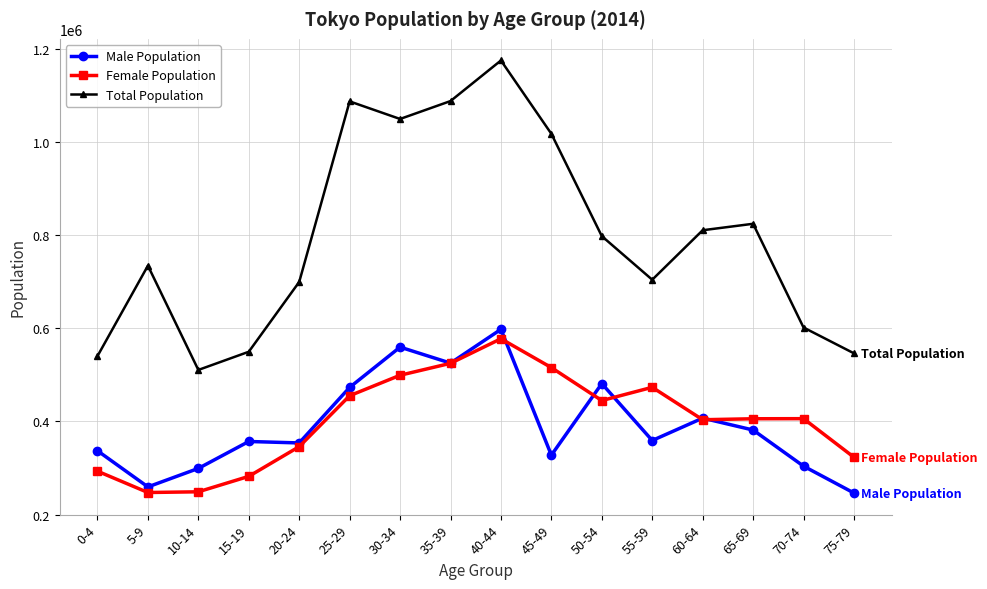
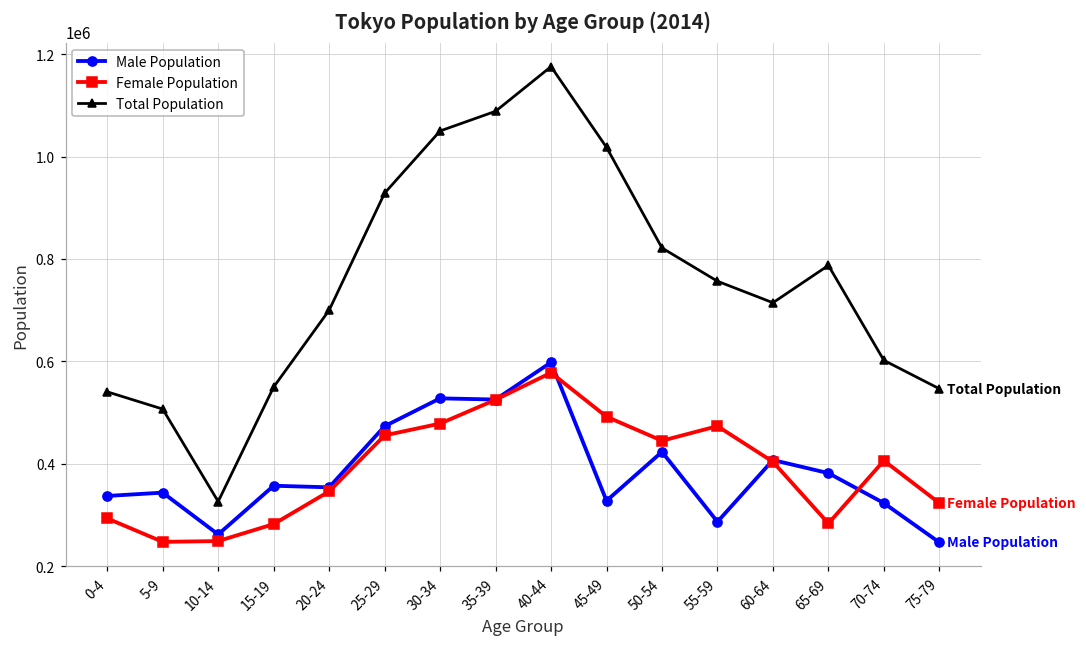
  {
    "Male Population": {
      "0-4": 340000,
-     "5-9": 260000,
-     "10-14": 300000,
+     "5-9": 340000,
+     "10-14": 260000,
      "15-19": 360000,
      "20-24": 350000,
      "25-29": 470000,
-     "30-34": 560000,
+     "30-34": 530000,
      "40-44": 600000,
      "45-49": 330000,
-     "50-54": 480000,
-     "55-59": 360000,
+     "50-54": 420000,
+     "55-59": 290000,
      "65-69": 380000,
-     "70-74": 300000,
+     "70-74": 320000,
      "75-79": 250000
    },
    "Female Population": {
      "0-4": 290000,
      "5-9": 250000,
      "10-14": 250000,
      "15-19": 280000,
      "20-24": 350000,
      "25-29": 460000,
-     "30-34": 500000,
+     "30-34": 480000,
      "40-44": 580000,
-     "45-49": 520000,
+     "45-49": 490000,
      "50-54": 440000,
      "55-59": 470000,
-     "65-69": 410000,
+     "65-69": 280000,
      "70-74": 410000,
      "75-79": 320000
    },
    "Total Population": {
      "0-4": 540000,
-     "5-9": 730000,
-     "10-14": 510000,
+     "5-9": 510000,
+     "10-14": 330000,
      "15-19": 550000,
      "20-24": 700000,
-     "25-29": 1090000,
+     "25-29": 930000,
      "30-34": 1050000,
      "35-39": 1090000,
      "40-44": 1180000,
      "45-49": 1020000,
-     "50-54": 800000,
-     "55-59": 700000,
-     "60-64": 810000,
-     "65-69": 820000,
+     "50-54": 820000,
+     "55-59": 760000,
+     "60-64": 710000,
+     "65-69": 790000,
      "70-74": 600000,
      "75-79": 550000
    }
  }
